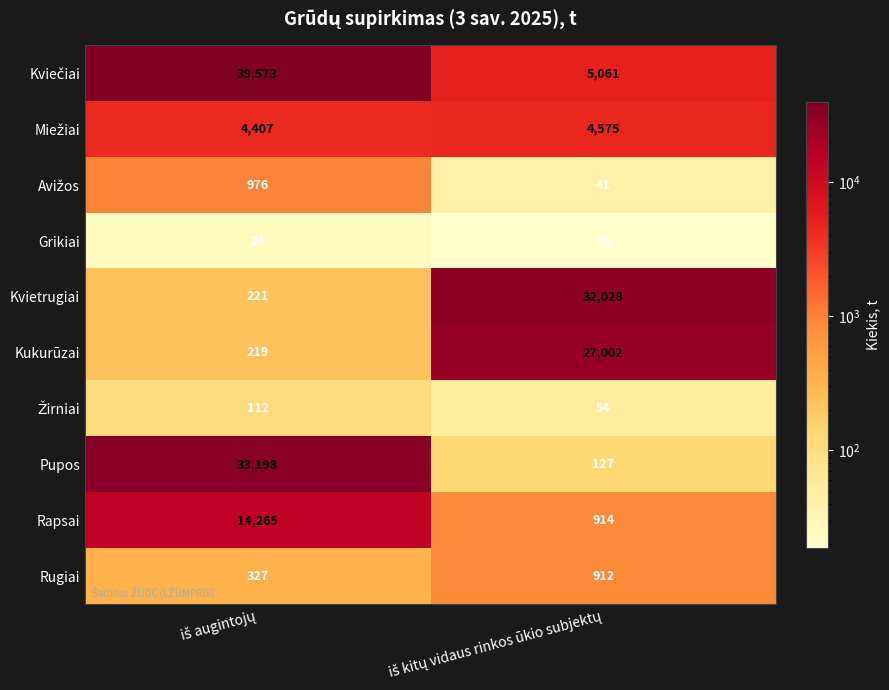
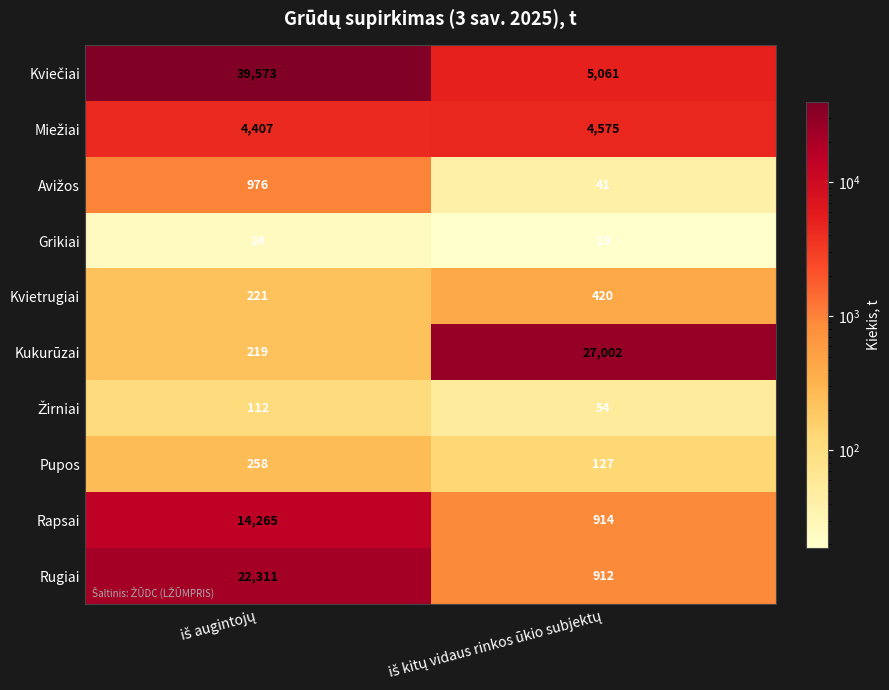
  {
    "Kviečiai": {
      "iš augintojų": "39,573",
      "iš kitų vidaus rinkos ūkio subjektų": "5,061"
    },
    "Miežiai": {
      "iš augintojų": "4,407",
      "iš kitų vidaus rinkos ūkio subjektų": "4,575"
    },
    "Avižos": {
      "iš augintojų": "976",
      "iš kitų vidaus rinkos ūkio subjektų": "41"
    },
    "Grikiai": {
      "iš augintojų": "24",
      "iš kitų vidaus rinkos ūkio subjektų": "19"
    },
    "Kvietrugiai": {
      "iš augintojų": "221",
-     "iš kitų vidaus rinkos ūkio subjektų": "32,028"
+     "iš kitų vidaus rinkos ūkio subjektų": "420"
    },
    "Kukurūzai": {
      "iš augintojų": "219",
      "iš kitų vidaus rinkos ūkio subjektų": "27,002"
    },
    "Žirniai": {
      "iš augintojų": "112",
      "iš kitų vidaus rinkos ūkio subjektų": "54"
    },
    "Pupos": {
-     "iš augintojų": "33,198",
+     "iš augintojų": "258",
      "iš kitų vidaus rinkos ūkio subjektų": "127"
    },
    "Rapsai": {
      "iš augintojų": "14,265",
      "iš kitų vidaus rinkos ūkio subjektų": "914"
    },
    "Rugiai": {
-     "iš augintojų": "327",
+     "iš augintojų": "22,311",
      "iš kitų vidaus rinkos ūkio subjektų": "912"
    }
  }
